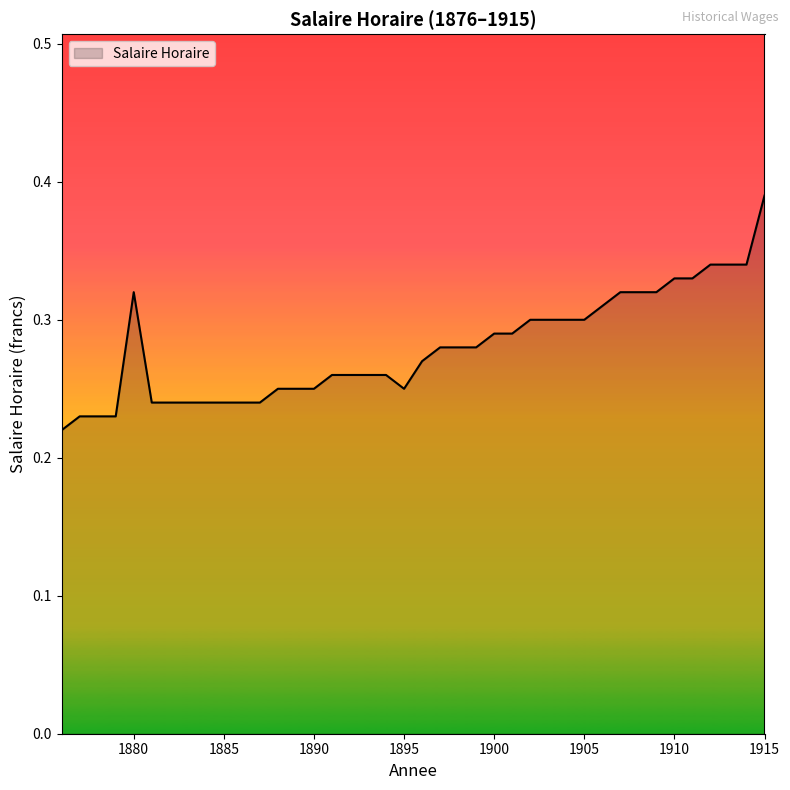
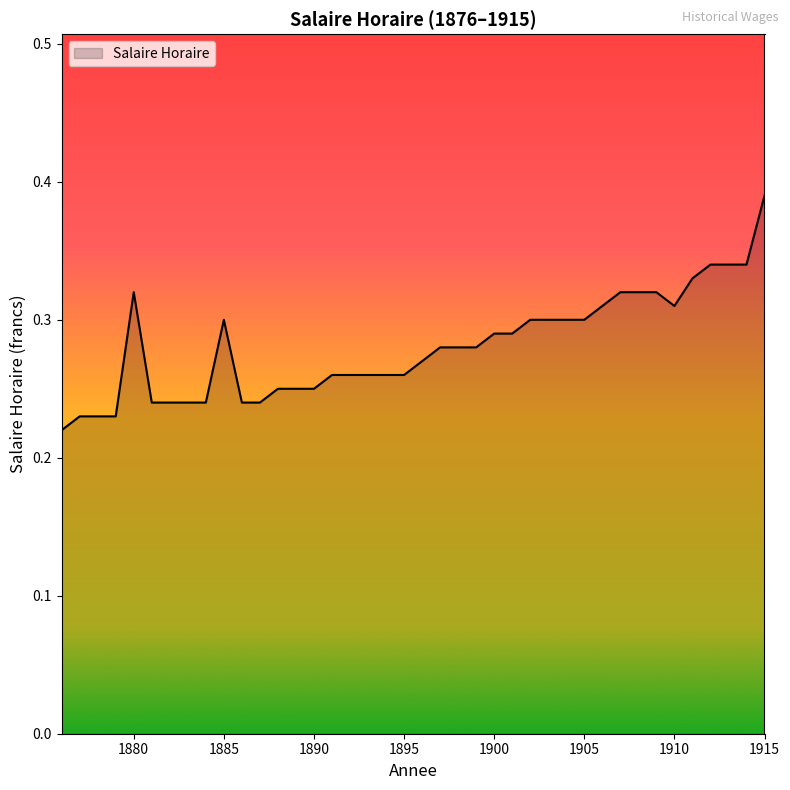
  {
    "1880": 0.32,
-   "1885": 0.24,
+   "1885": 0.30,
    "1890": 0.25,
-   "1895": 0.25,
+   "1895": 0.26,
    "1900": 0.29,
    "1905": 0.30,
-   "1910": 0.33,
+   "1910": 0.31,
    "1915": 0.39
  }
